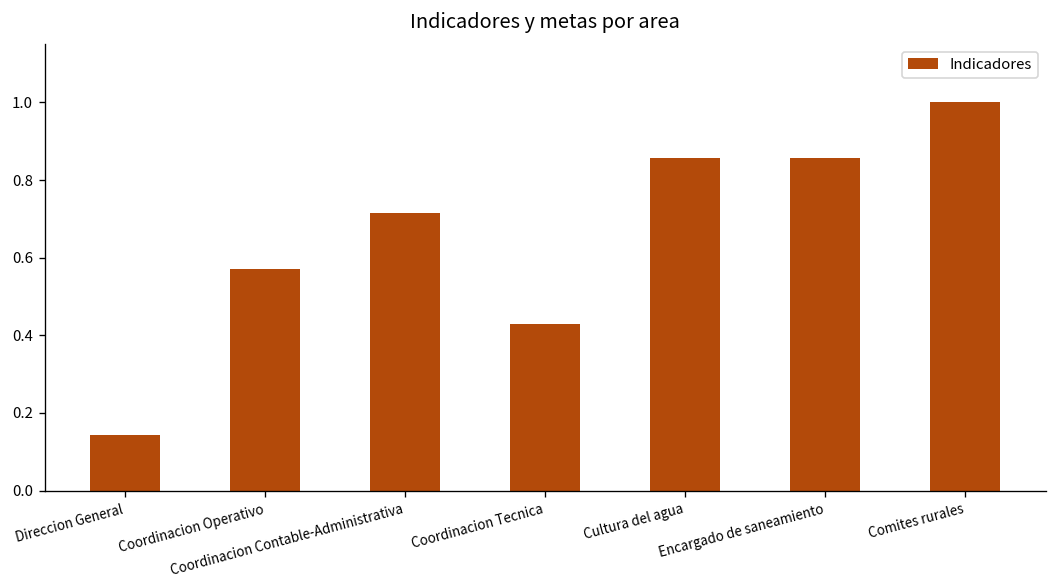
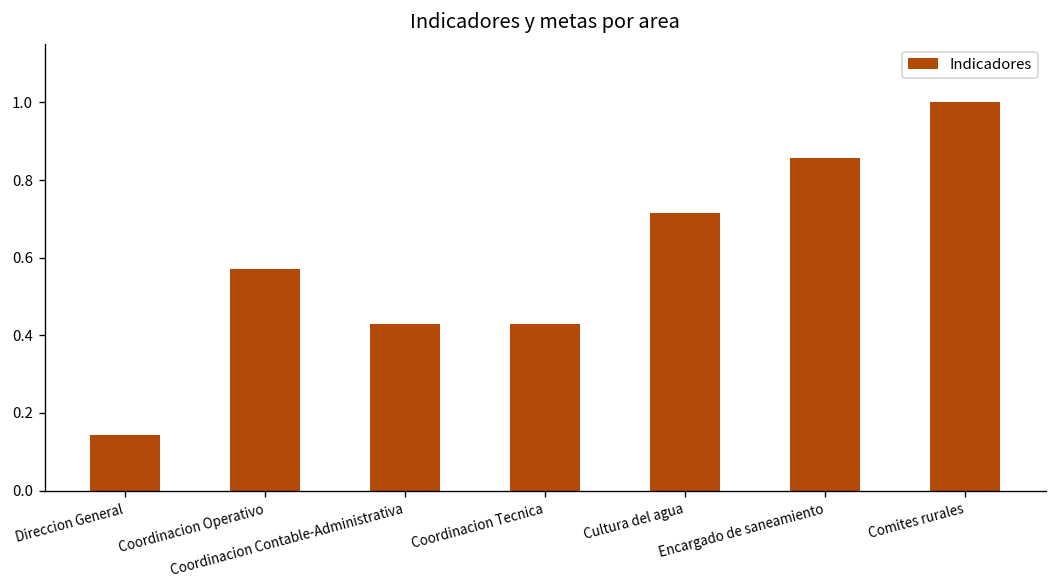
  {
    "Direccion General": 0.14,
    "Coordinacion Operativo": 0.57,
-   "Coordinacion Contable-Administrativa": 0.71,
+   "Coordinacion Contable-Administrativa": 0.43,
    "Coordinacion Tecnica": 0.43,
-   "Cultura del agua": 0.86,
+   "Cultura del agua": 0.71,
    "Encargado de saneamiento": 0.86,
    "Comites rurales": 1.00
  }
